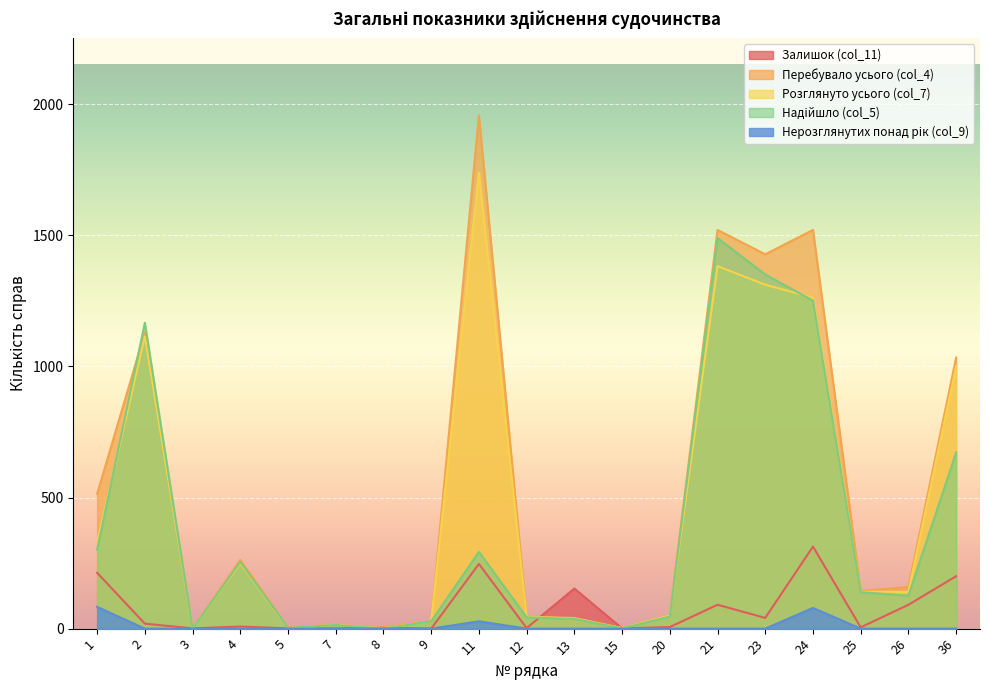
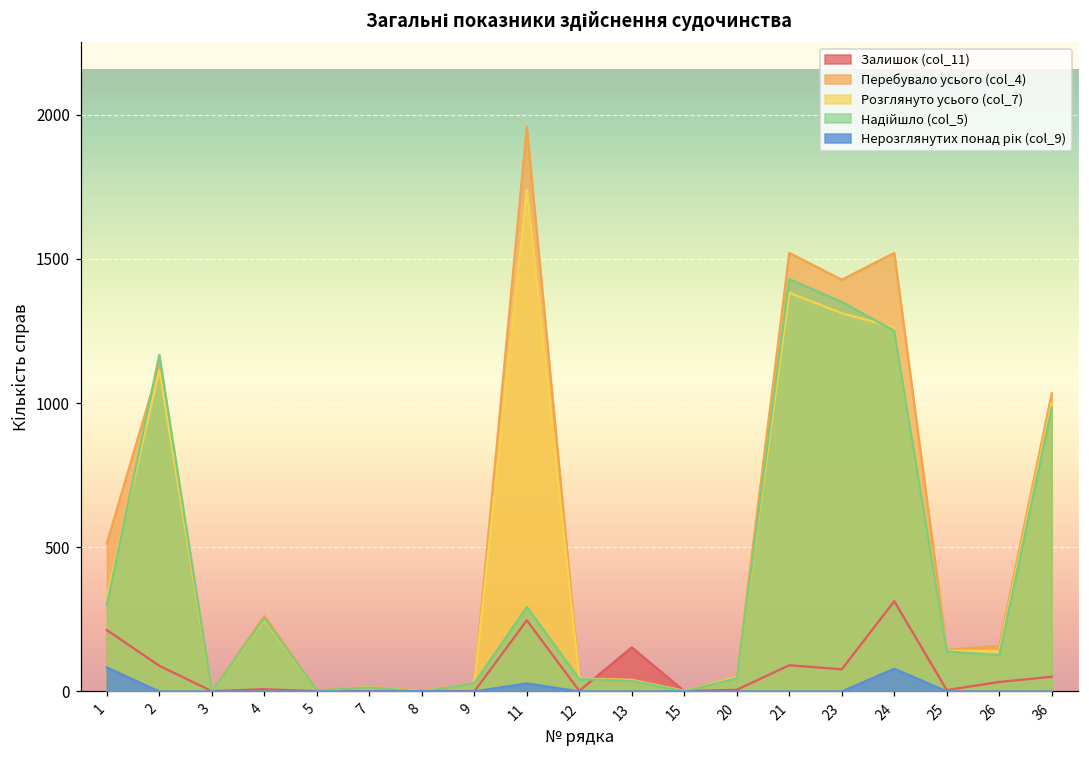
  {
    "Залишок (col_11)": {
      "1": 210,
-     "2": 20,
+     "2": 90,
      "11": 250,
      "13": 150,
      "21": 90,
-     "23": 40,
+     "23": 80,
      "24": 310,
-     "26": 90,
-     "36": 200
+     "26": 30,
+     "36": 50
    },
    "Надійшло (col_5)": {
      "1": 300,
      "2": 1170,
      "11": 290,
-     "21": 1490,
+     "21": 1430,
      "23": 1350,
      "24": 1250,
      "26": 130,
-     "36": 670
+     "36": 980
    },
    "Нерозглянутих понад рік (col_9)": {
      "1": 80,
      "2": 0,
      "11": 30,
      "13": 0,
      "21": 0,
      "23": 0,
      "24": 80,
      "26": 0,
      "36": 0
    }
  }
